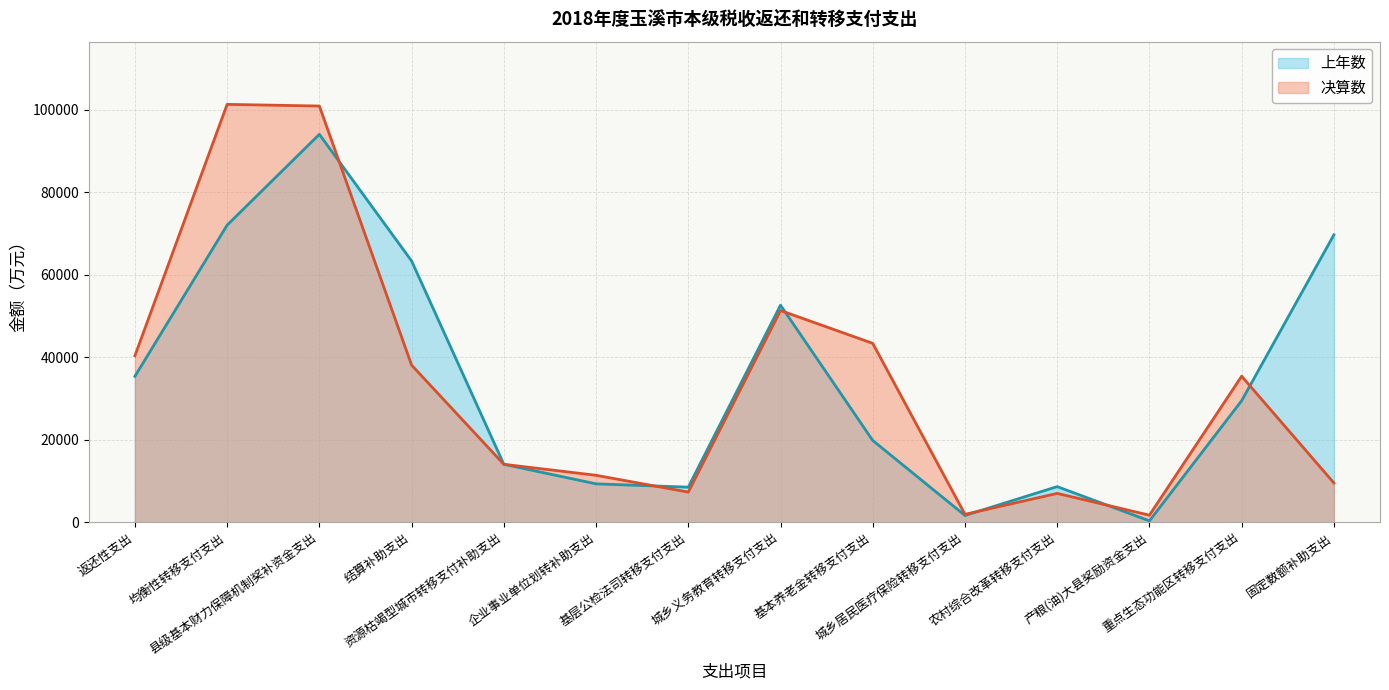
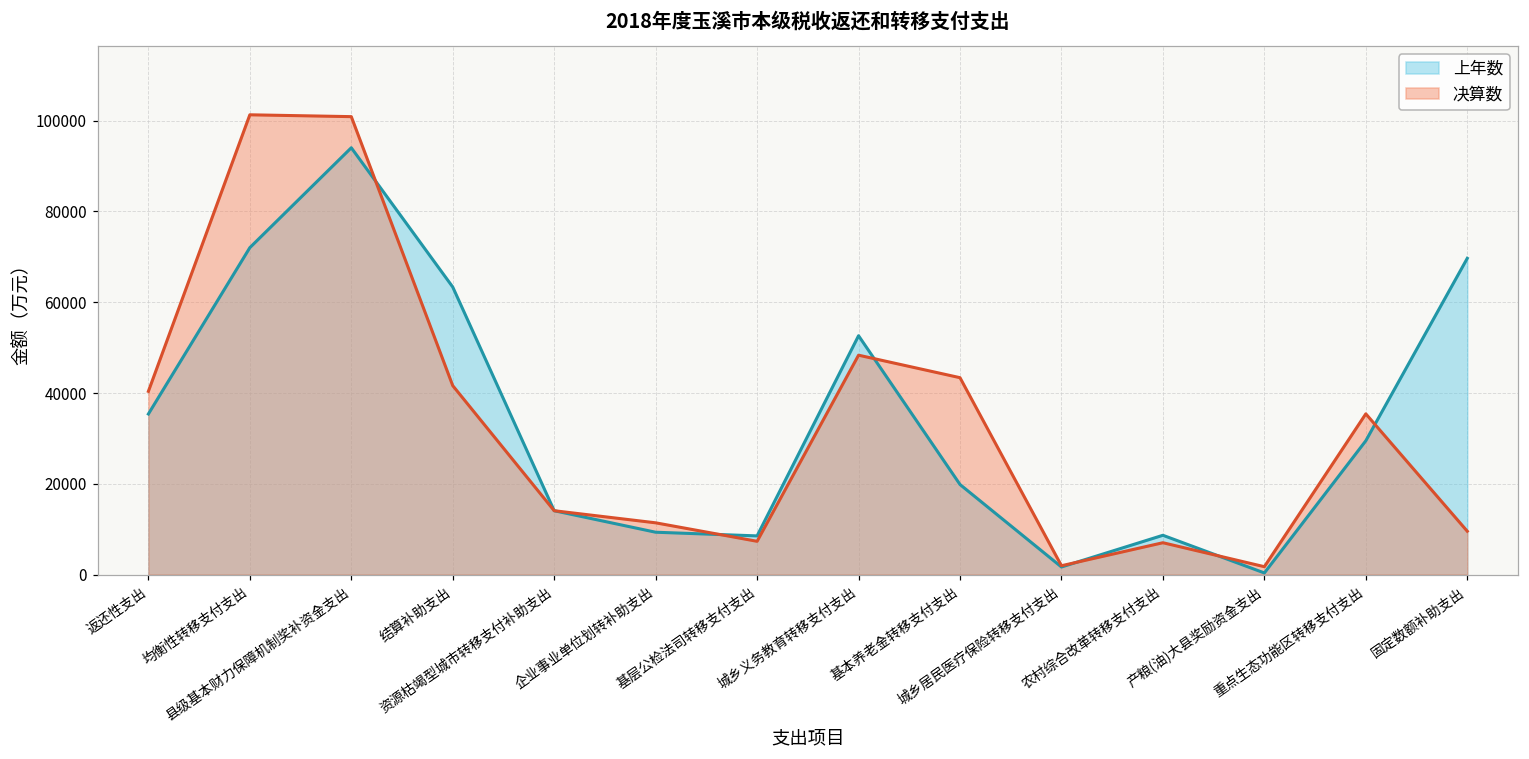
  {
    "上年数": {
      "返还性支出": 35000,
      "均衡性转移支付支出": 72000,
      "县级基本财力保障机制奖补资金支出": 94000,
      "结算补助支出": 63000,
      "企业事业单位划转补助支出": 9000,
      "基层公检法司转移支付支出": 9000,
      "城乡义务教育转移支付支出": 53000,
      "基本养老金转移支付支出": 20000,
      "农村综合改革转移支付支出": 9000,
      "产粮(油)大县奖励资金支出": 0,
      "重点生态功能区转移支付支出": 29000,
      "固定数额补助支出": 70000
    },
    "决算数": {
      "返还性支出": 40000,
      "均衡性转移支付支出": 101000,
      "县级基本财力保障机制奖补资金支出": 101000,
-     "结算补助支出": 38000,
+     "结算补助支出": 42000,
      "企业事业单位划转补助支出": 11000,
      "基层公检法司转移支付支出": 7000,
-     "城乡义务教育转移支付支出": 51000,
+     "城乡义务教育转移支付支出": 48000,
      "基本养老金转移支付支出": 43000,
      "农村综合改革转移支付支出": 7000,
      "产粮(油)大县奖励资金支出": 2000,
      "重点生态功能区转移支付支出": 35000,
      "固定数额补助支出": 10000
    }
  }
